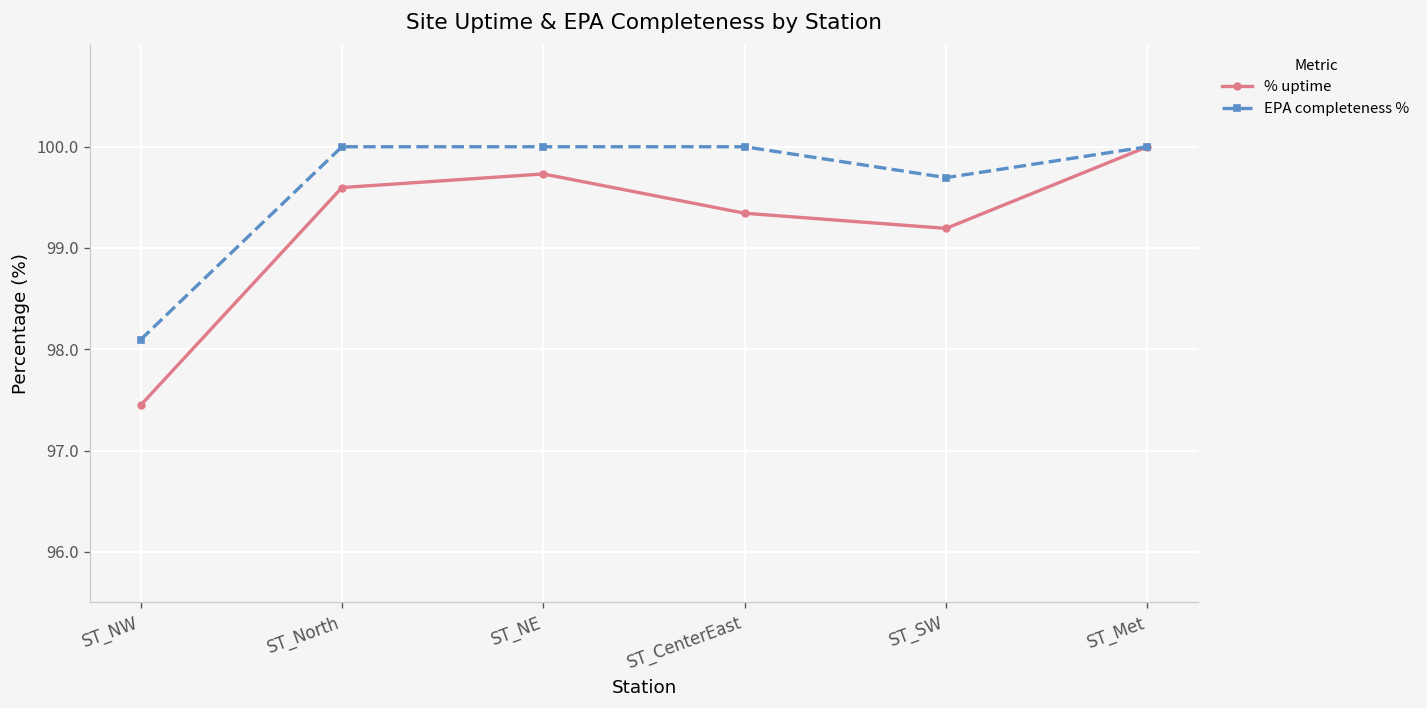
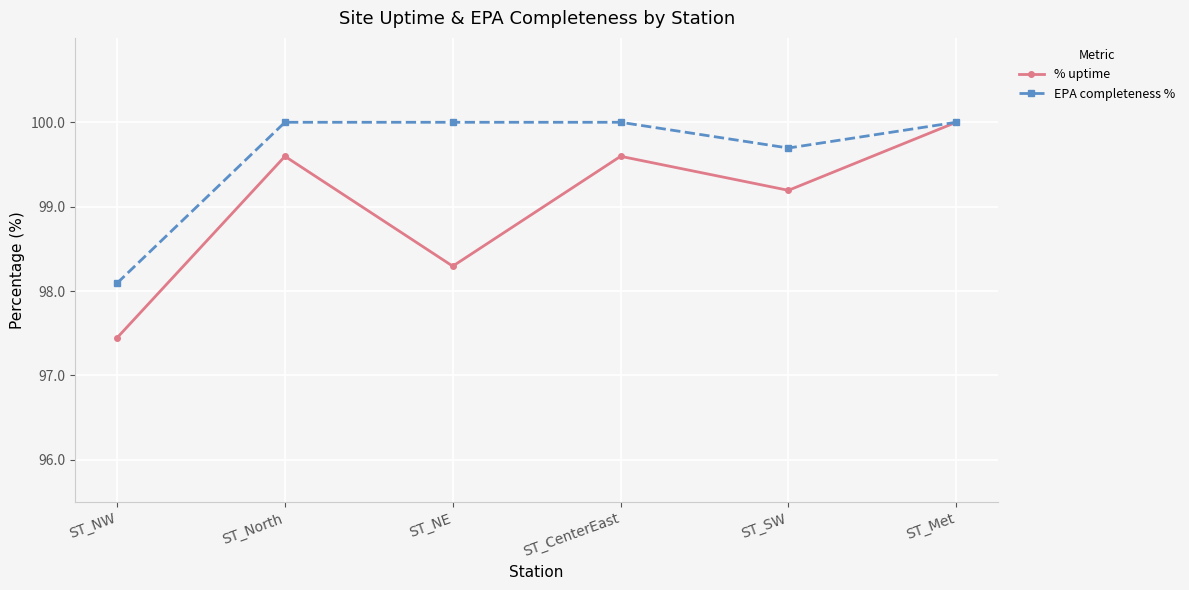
  {
    "% uptime": {
      "ST_NW": 97.4,
      "ST_North": 99.6,
-     "ST_NE": 99.7,
-     "ST_CenterEast": 99.3,
+     "ST_NE": 98.3,
+     "ST_CenterEast": 99.6,
      "ST_SW": 99.2
    },
    "EPA completeness %": {
      "ST_NW": 98.1,
      "ST_North": 100.0,
      "ST_NE": 100.0,
      "ST_CenterEast": 100.0,
      "ST_SW": 99.7
    }
  }
